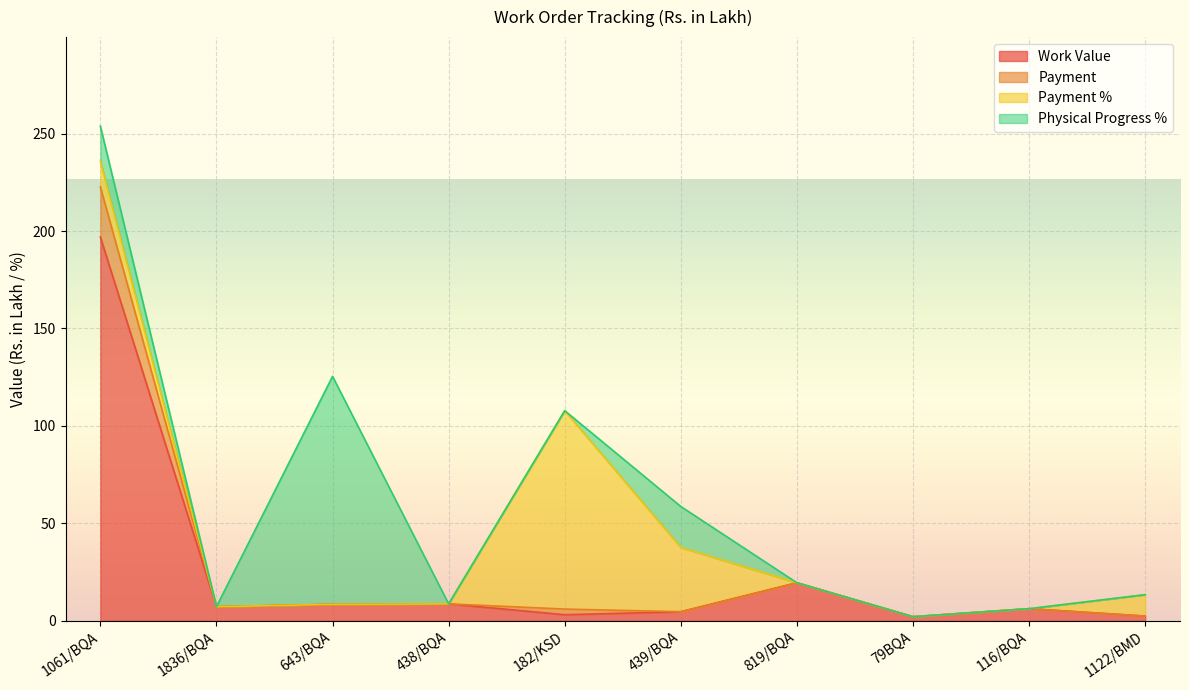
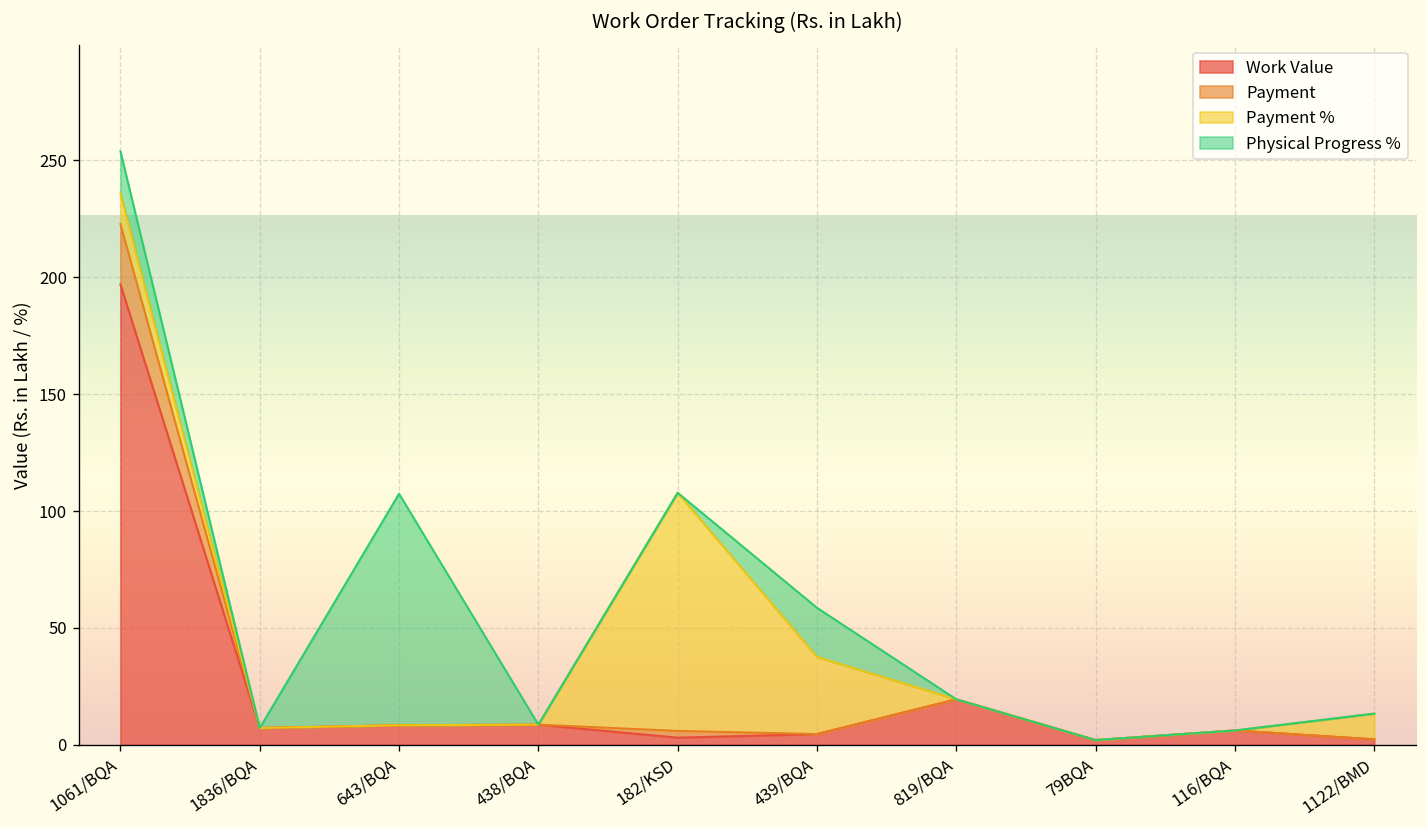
  {
    "Payment %": {
      "1061/BQA": 13,
      "439/BQA": 33
    },
    "Physical Progress %": {
      "1061/BQA": 18,
-     "643/BQA": 117,
+     "643/BQA": 99,
      "439/BQA": 21
    }
  }
